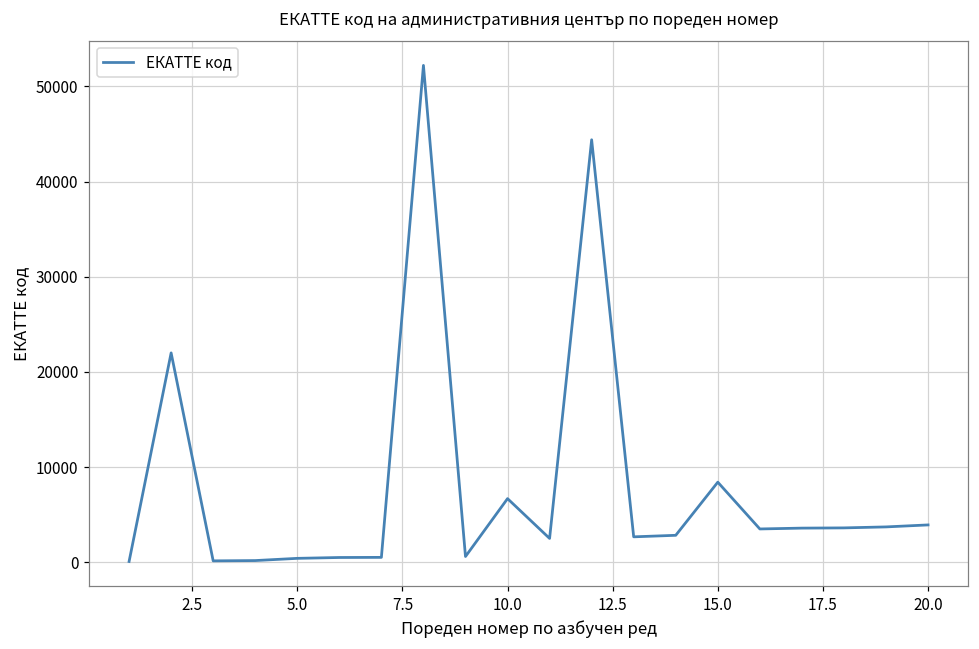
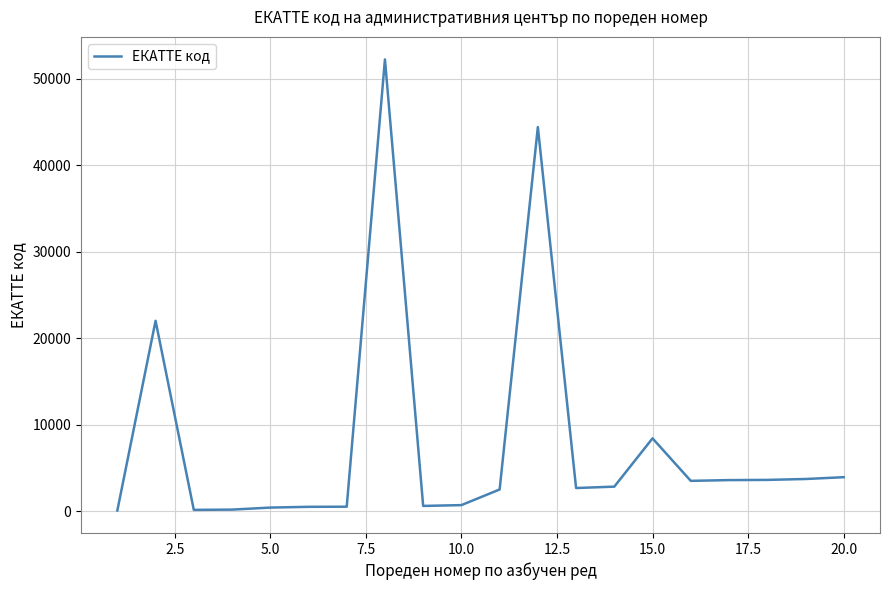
  {
    "5.0": 0,
-   "10.0": 7000,
+   "10.0": 1000,
    "15.0": 8000,
    "20.0": 4000
  }
